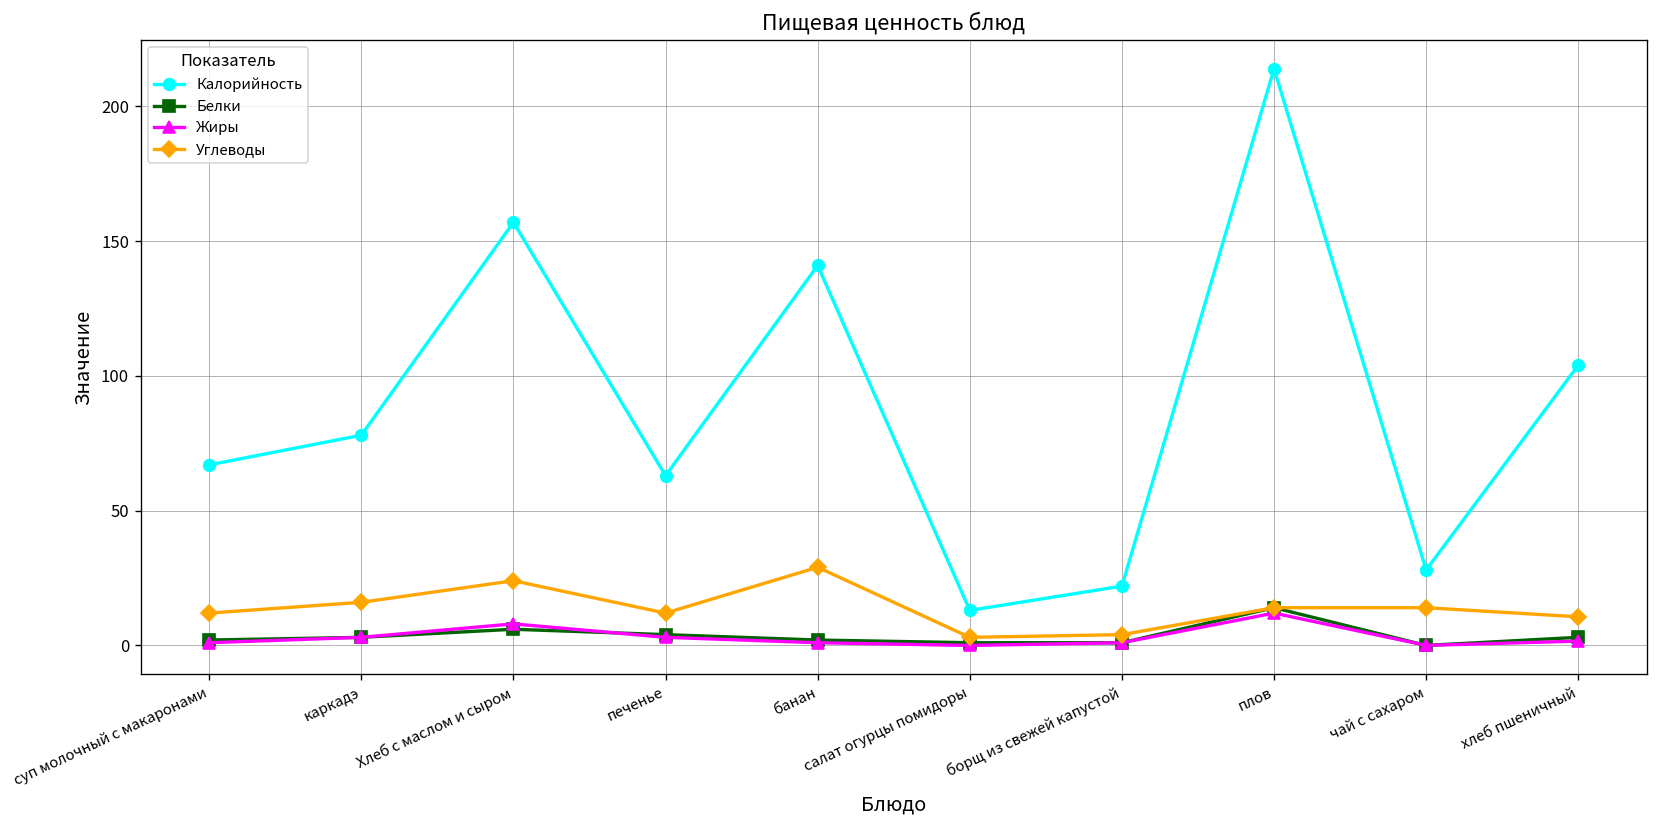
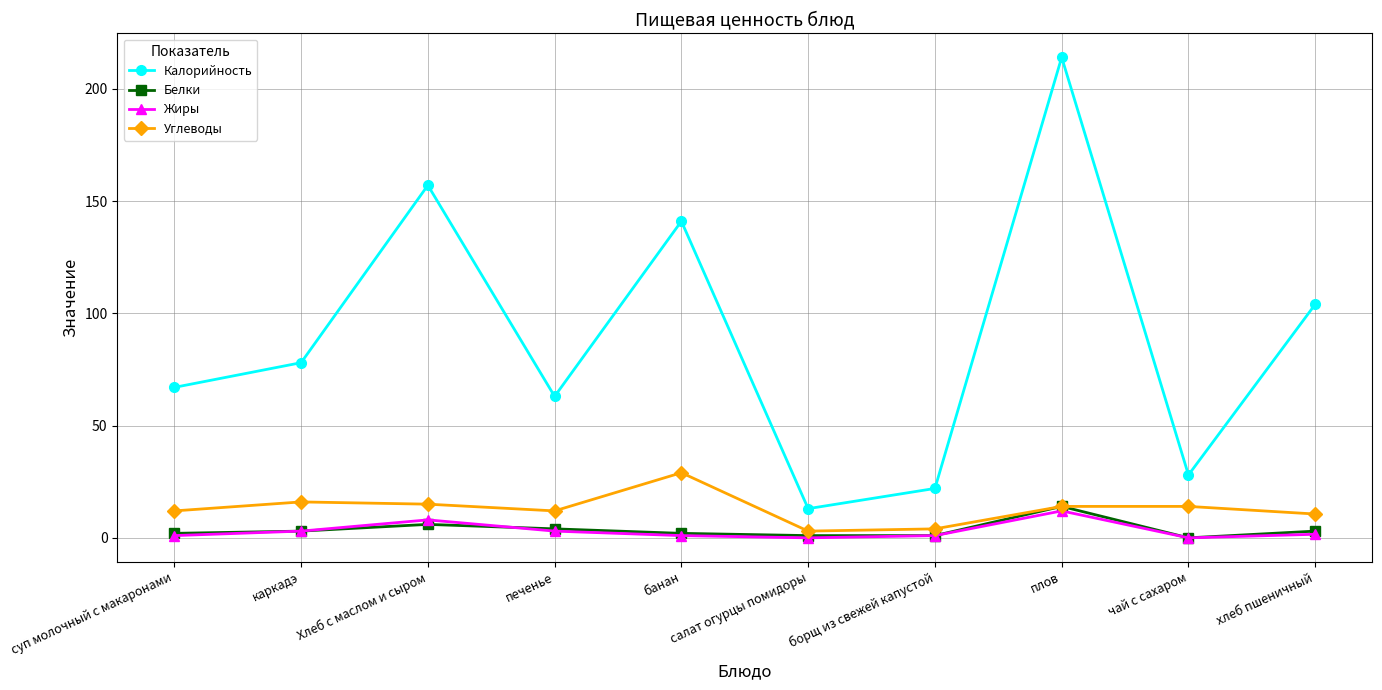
  {
    "Калорийность": {
      "суп молочный с макаронами": 67,
      "каркадэ": 78,
      "Хлеб с маслом и сыром": 157,
      "печенье": 63,
      "банан": 141,
      "салат огурцы помидоры": 13,
      "борщ из свежей капустой": 22,
      "плов": 214,
      "чай с сахаром": 28,
      "хлеб пшеничный": 104
    },
    "Белки": {
      "Хлеб с маслом и сыром": 6,
      "хлеб пшеничный": 3
    },
    "Жиры": {
      "Хлеб с маслом и сыром": 8,
      "плов": 12,
      "хлеб пшеничный": 2
    },
    "Углеводы": {
      "суп молочный с макаронами": 12,
      "каркадэ": 16,
-     "Хлеб с маслом и сыром": 24,
+     "Хлеб с маслом и сыром": 15,
      "печенье": 12,
      "банан": 29,
      "салат огурцы помидоры": 3,
      "борщ из свежей капустой": 4,
      "чай с сахаром": 14,
      "хлеб пшеничный": 11
    }
  }
